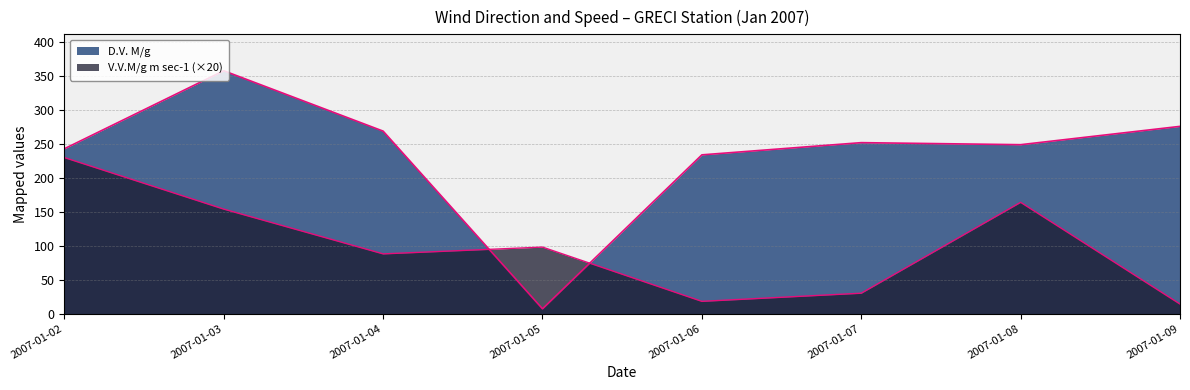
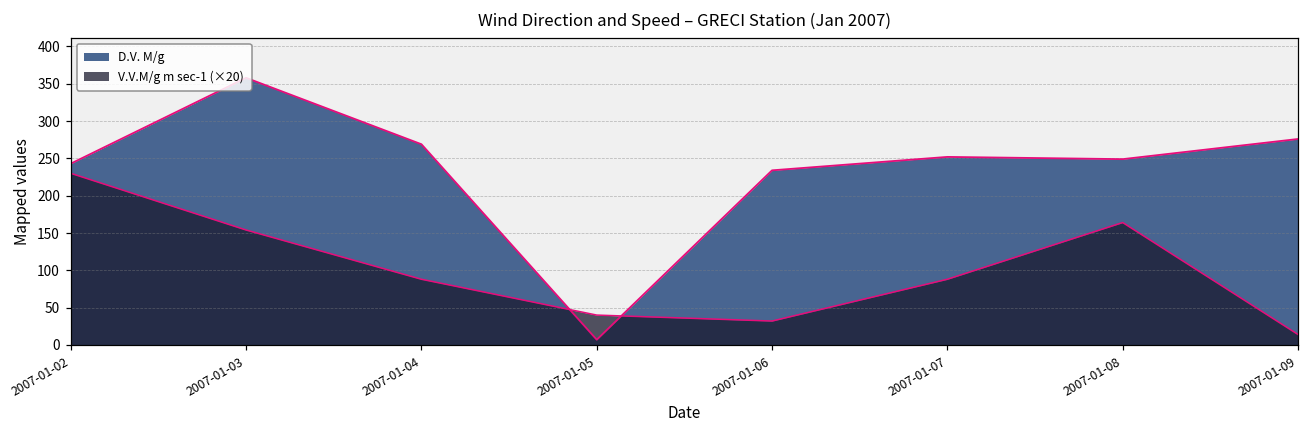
  {
    "D.V. M/g": {
      "2007-01-02": 240,
      "2007-01-04": 270,
      "2007-01-05": 10,
      "2007-01-06": 230,
      "2007-01-07": 250,
      "2007-01-08": 250,
      "2007-01-09": 280
    },
    "V.V.M/g m sec-1 (×20)": {
      "2007-01-02": 230,
      "2007-01-03": 150,
      "2007-01-04": 90,
-     "2007-01-05": 100,
-     "2007-01-06": 20,
-     "2007-01-07": 30,
+     "2007-01-05": 40,
+     "2007-01-06": 30,
+     "2007-01-07": 90,
      "2007-01-08": 160,
      "2007-01-09": 10
    }
  }
